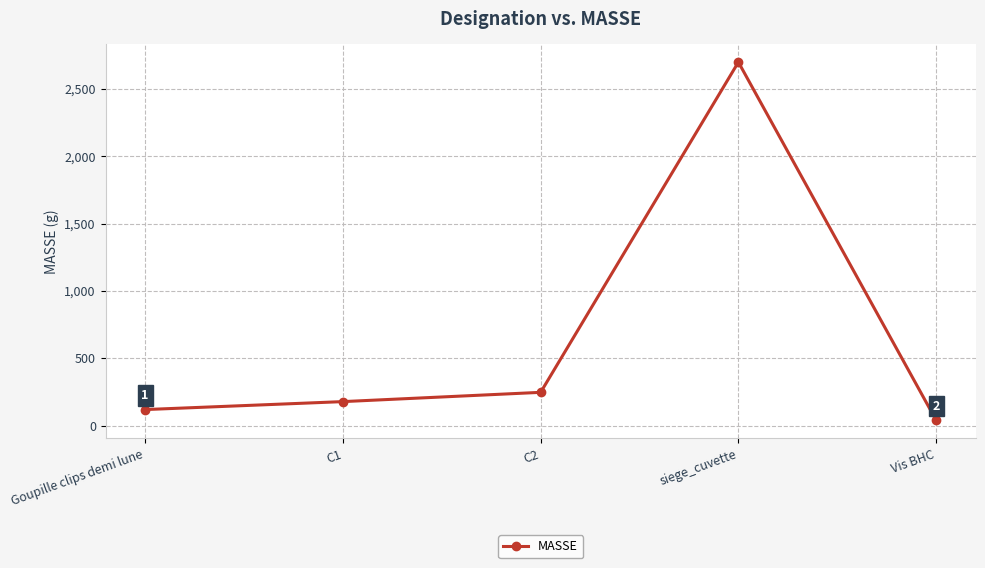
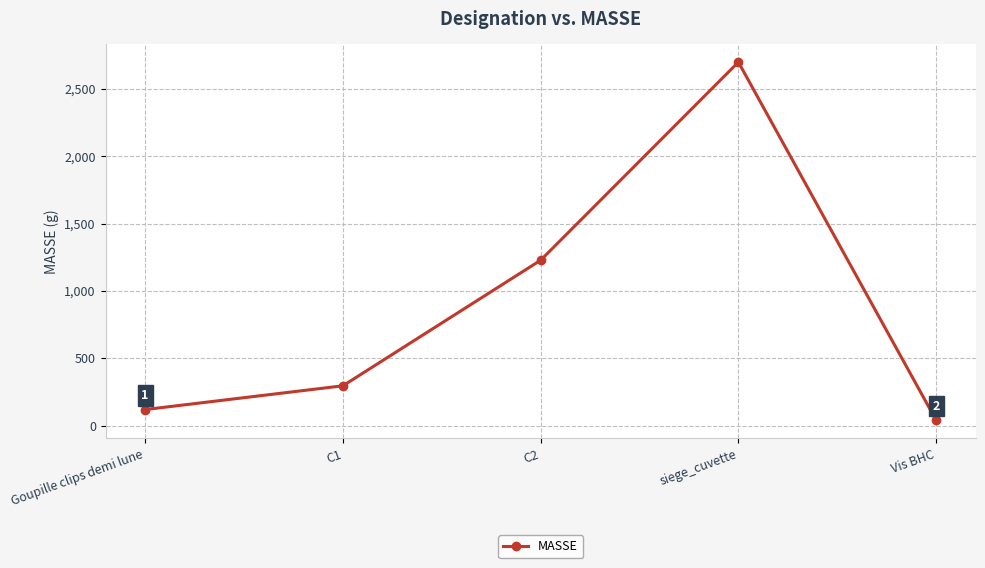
  {
-   "C1": "180",
-   "C2": "250",
+   "C1": "300",
+   "C2": "1,230",
    "siege_cuvette": "2,700"
  }
